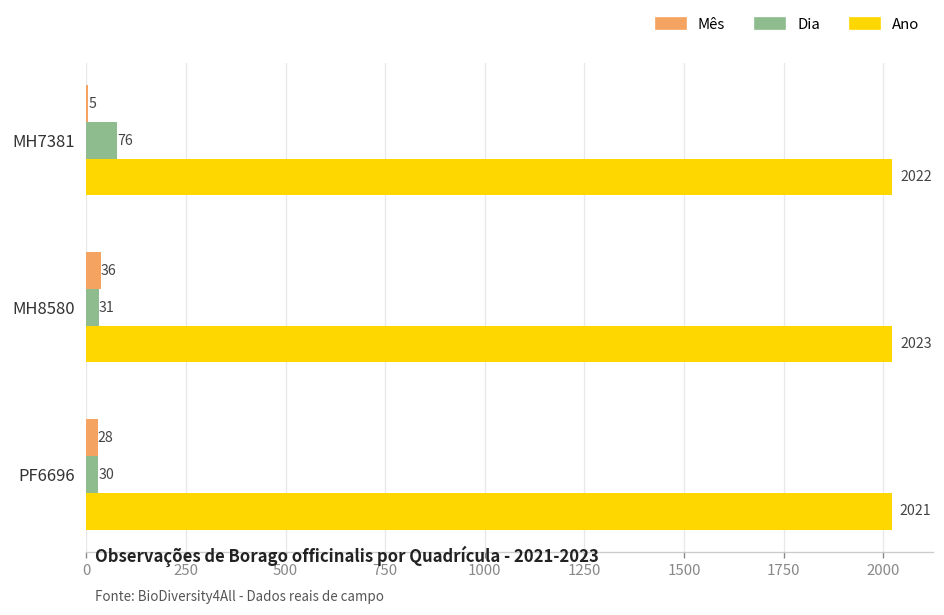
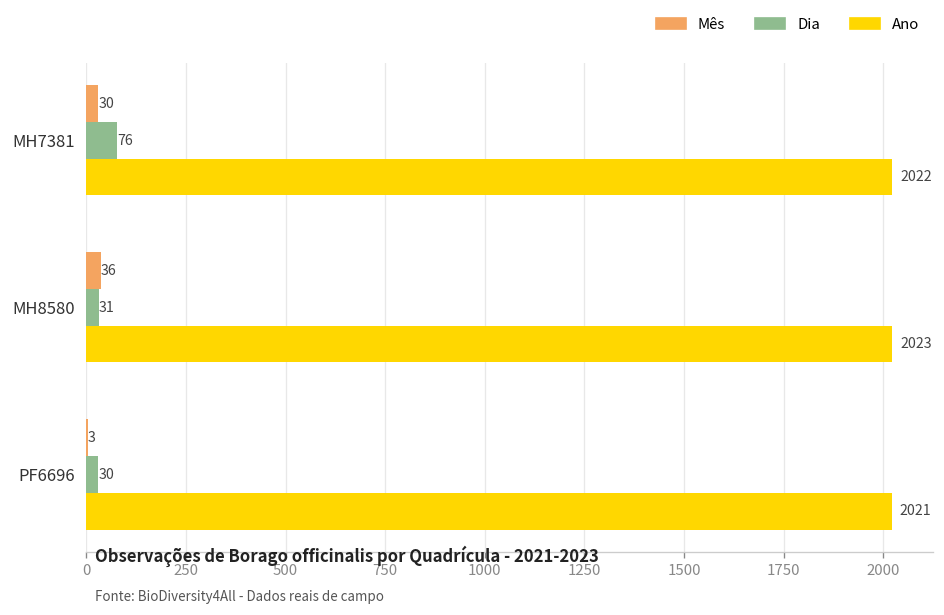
  {
    "Mês": {
-     "MH7381": 5,
+     "MH7381": 30,
      "MH8580": 36,
-     "PF6696": 28
+     "PF6696": 3
    },
    "Dia": {
      "MH7381": 76,
      "MH8580": 31,
      "PF6696": 30
    },
    "Ano": {
      "MH7381": 2022,
      "MH8580": 2023,
      "PF6696": 2021
    }
  }
